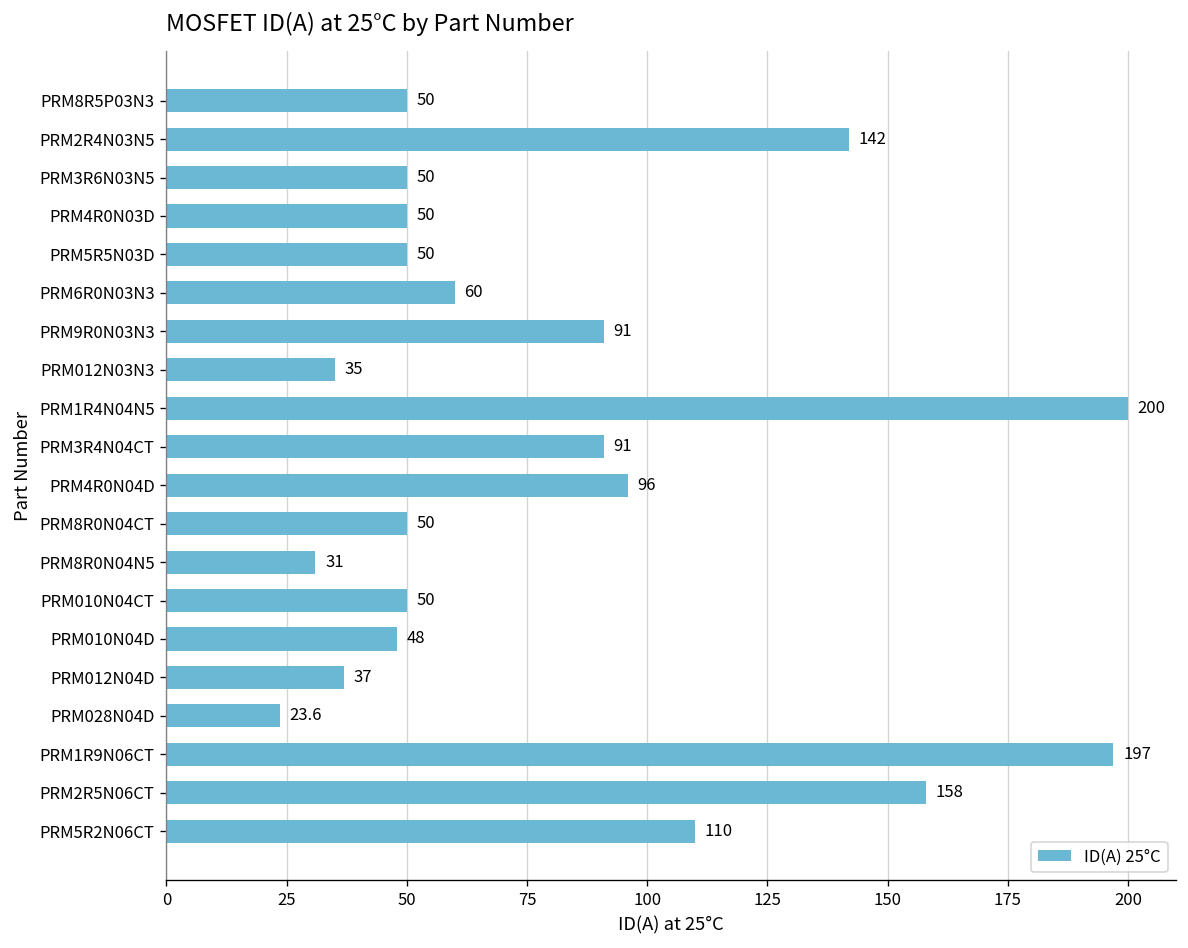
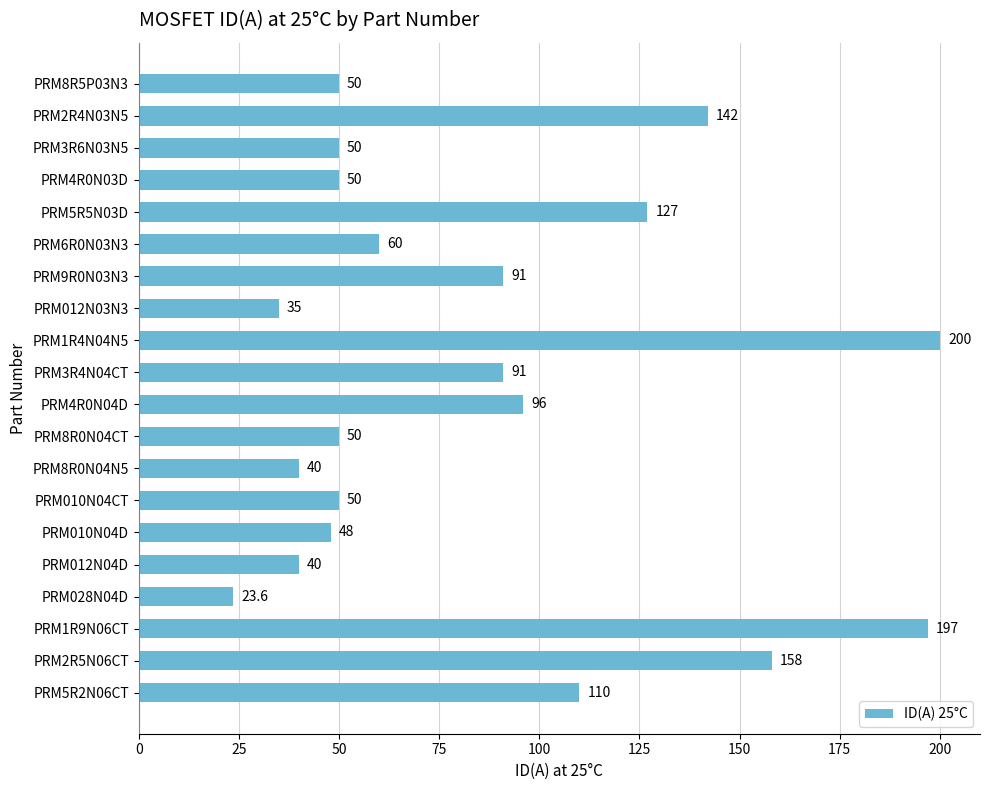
  {
    "PRM8R5P03N3": 50,
    "PRM2R4N03N5": 142,
    "PRM3R6N03N5": 50,
    "PRM4R0N03D": 50,
-   "PRM5R5N03D": 50,
+   "PRM5R5N03D": 127,
    "PRM6R0N03N3": 60,
    "PRM9R0N03N3": 91,
    "PRM012N03N3": 35,
    "PRM1R4N04N5": 200,
    "PRM3R4N04CT": 91,
    "PRM4R0N04D": 96,
    "PRM8R0N04CT": 50,
-   "PRM8R0N04N5": 31,
+   "PRM8R0N04N5": 40,
    "PRM010N04CT": 50,
    "PRM010N04D": 48,
-   "PRM012N04D": 37,
+   "PRM012N04D": 40,
    "PRM028N04D": 23.6,
    "PRM1R9N06CT": 197,
    "PRM2R5N06CT": 158,
    "PRM5R2N06CT": 110
  }
